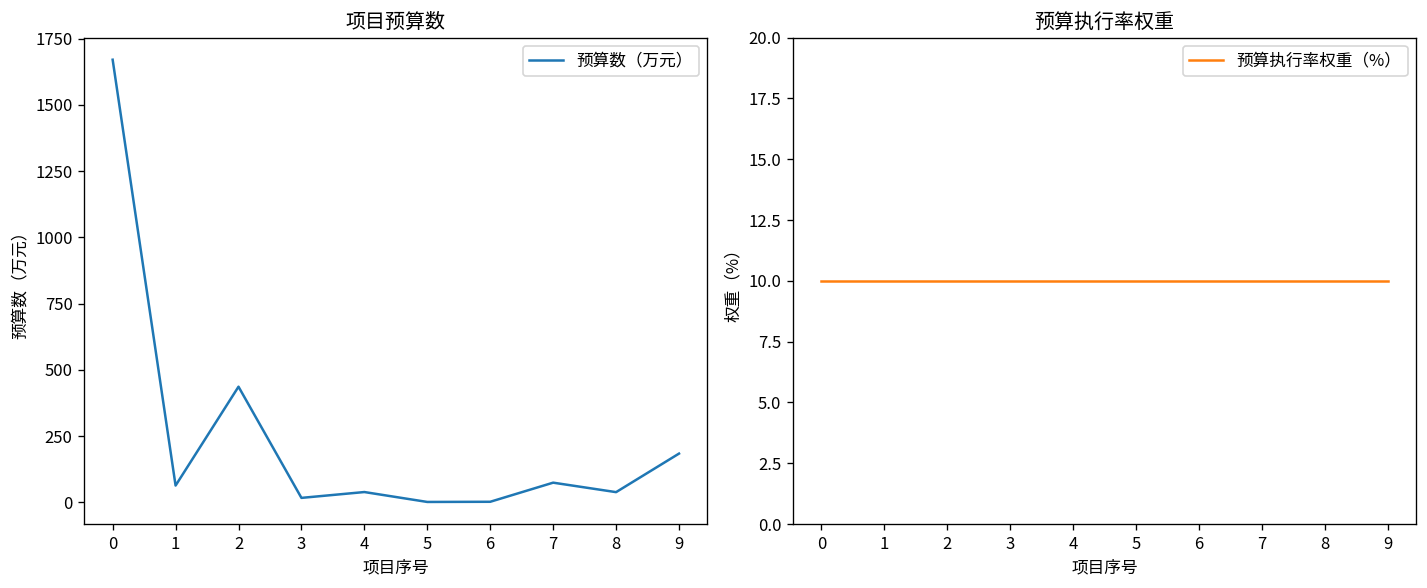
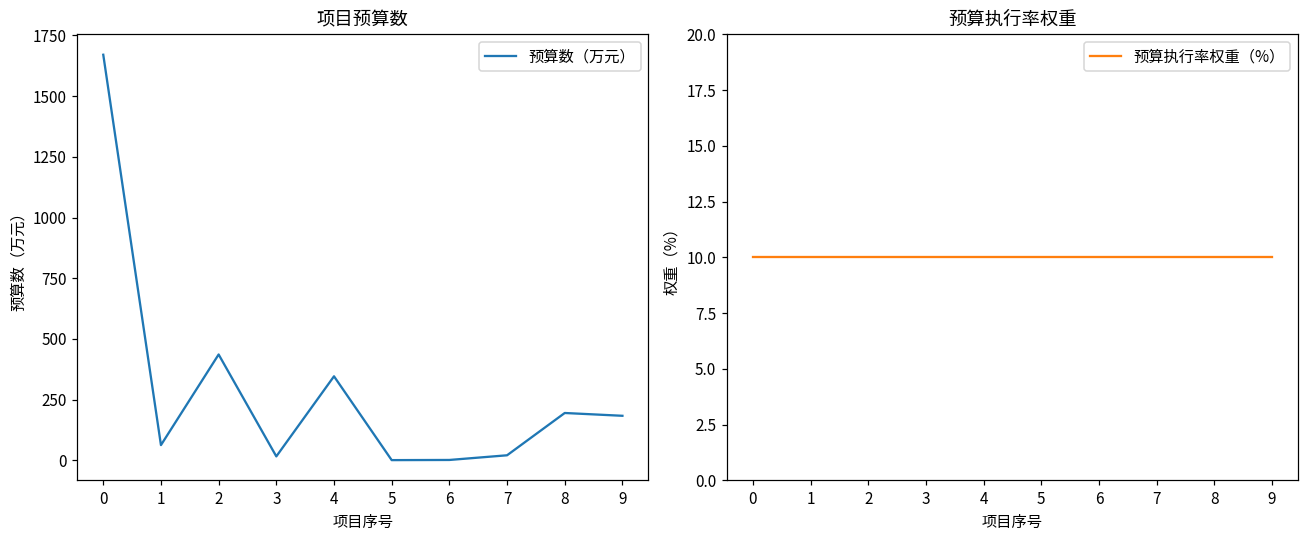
  {
    "项目预算数": {
      "0": 1670,
      "1": 60,
      "2": 440,
      "3": 20,
-     "4": 40,
+     "4": 350,
      "5": 0,
      "6": 0,
-     "7": 70,
-     "8": 40,
+     "7": 20,
+     "8": 200,
      "9": 180
    },
    "预算执行率权重": {
      "0": 10.0,
      "1": 10.0,
      "2": 10.0,
      "3": 10.0,
      "4": 10.0,
      "5": 10.0,
      "6": 10.0,
      "7": 10.0,
      "8": 10.0,
      "9": 10.0
    }
  }
